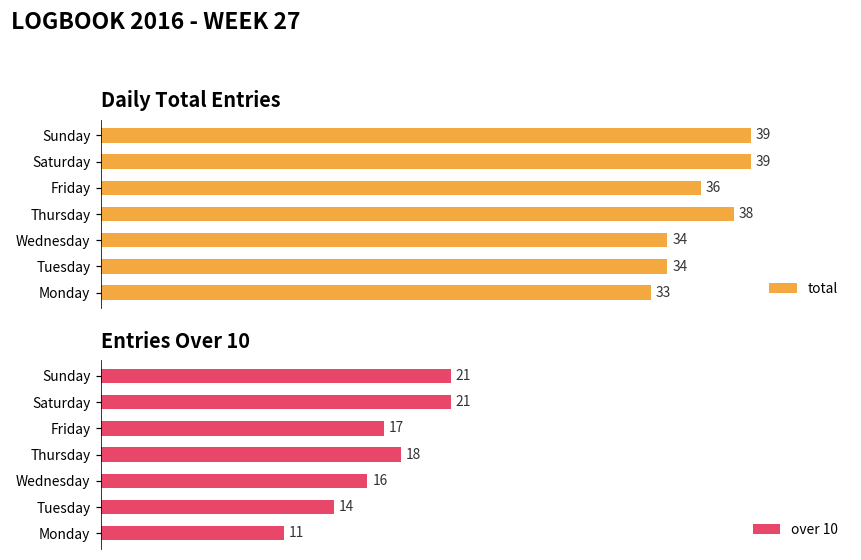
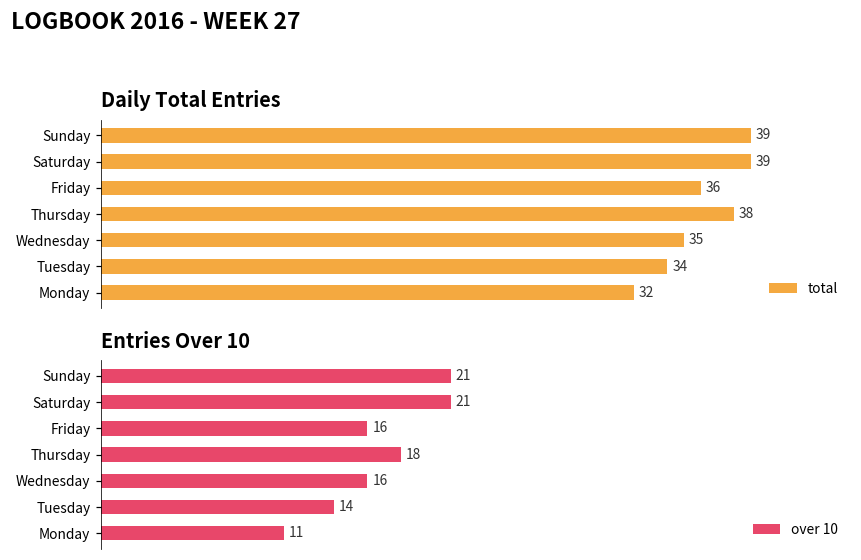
  {
    "Daily Total Entries": {
      "Sunday": 39,
      "Saturday": 39,
      "Friday": 36,
      "Thursday": 38,
-     "Wednesday": 34,
+     "Wednesday": 35,
      "Tuesday": 34,
-     "Monday": 33
+     "Monday": 32
    },
    "Entries Over 10": {
      "Sunday": 21,
      "Saturday": 21,
-     "Friday": 17,
+     "Friday": 16,
      "Thursday": 18,
      "Wednesday": 16,
      "Tuesday": 14,
      "Monday": 11
    }
  }
